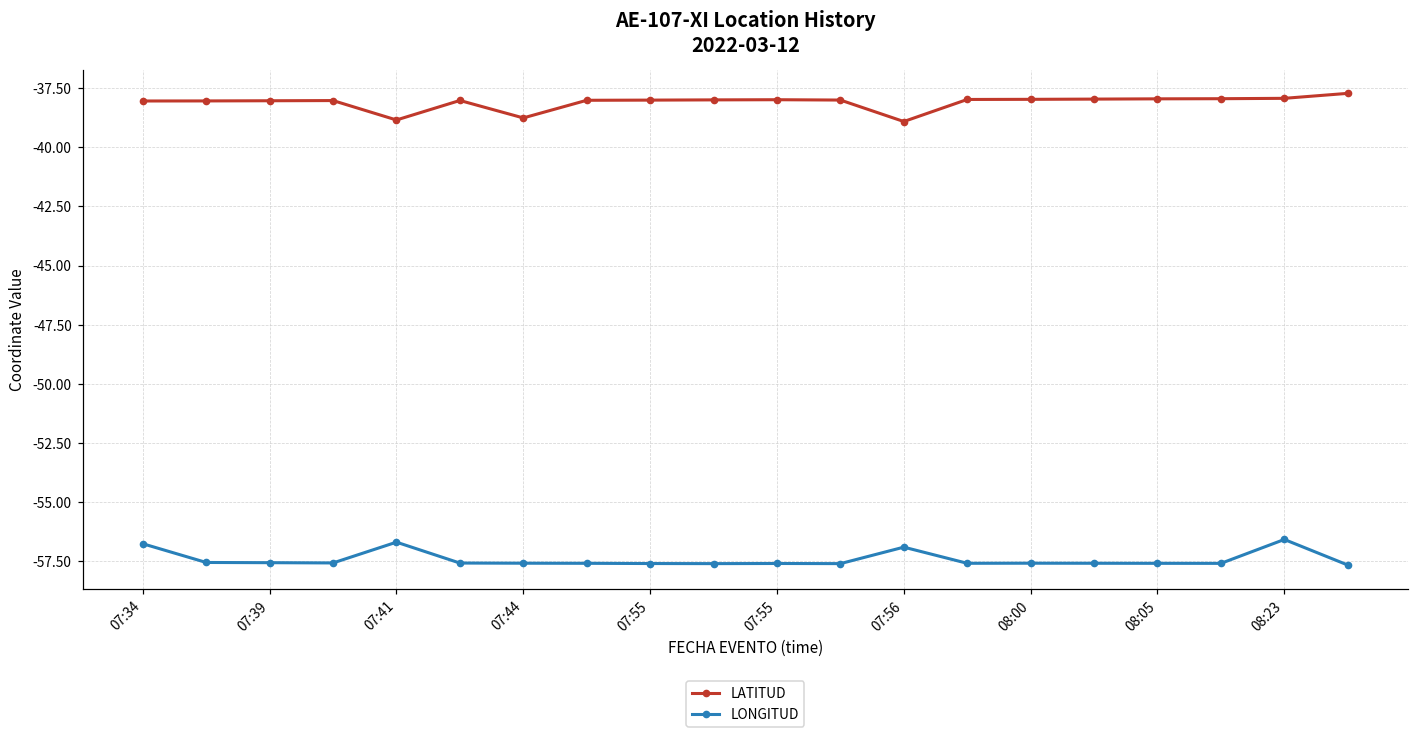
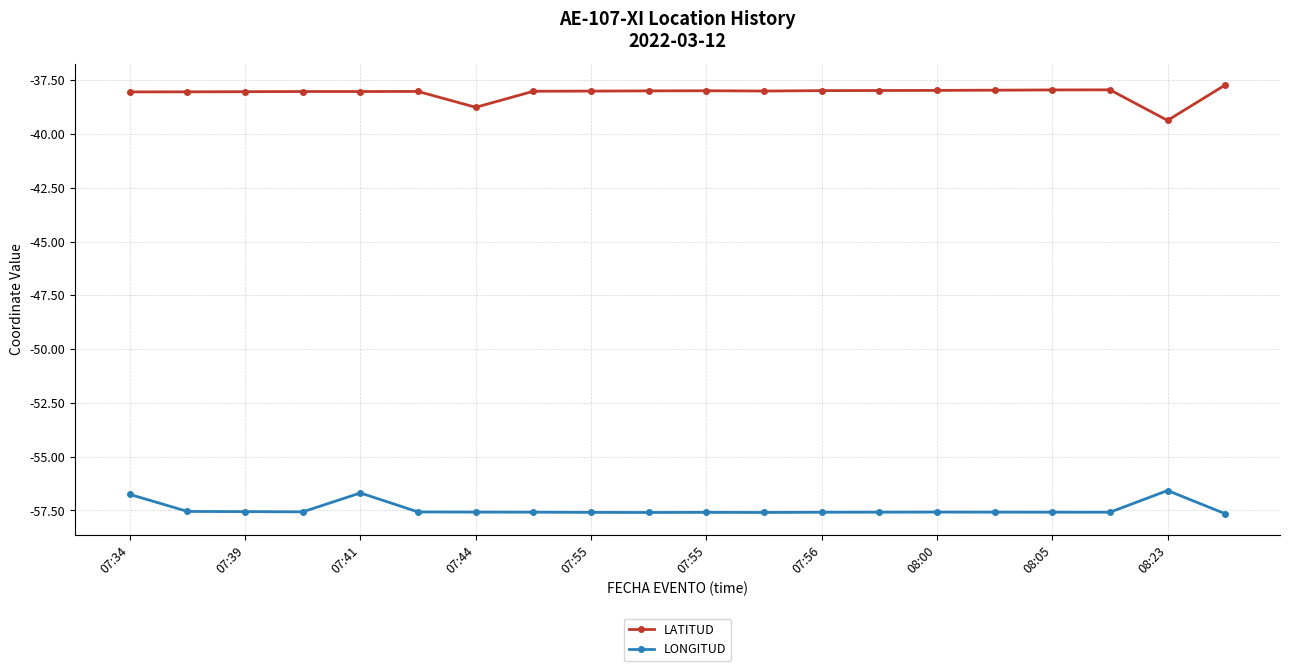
  {
    "LATITUD": {
      "07:34": -38.0,
-     "07:41": -38.8,
+     "07:41": -38.0,
      "07:44": -38.8,
-     "07:56": -38.9,
+     "07:56": -38.0,
      "08:05": -38.0,
-     "08:23": -37.9
+     "08:23": -39.4
    },
    "LONGITUD": {
      "07:34": -56.8,
      "07:41": -56.7,
      "07:44": -57.6,
-     "07:56": -56.9,
+     "07:56": -57.6,
      "08:05": -57.6,
      "08:23": -56.6
    }
  }
